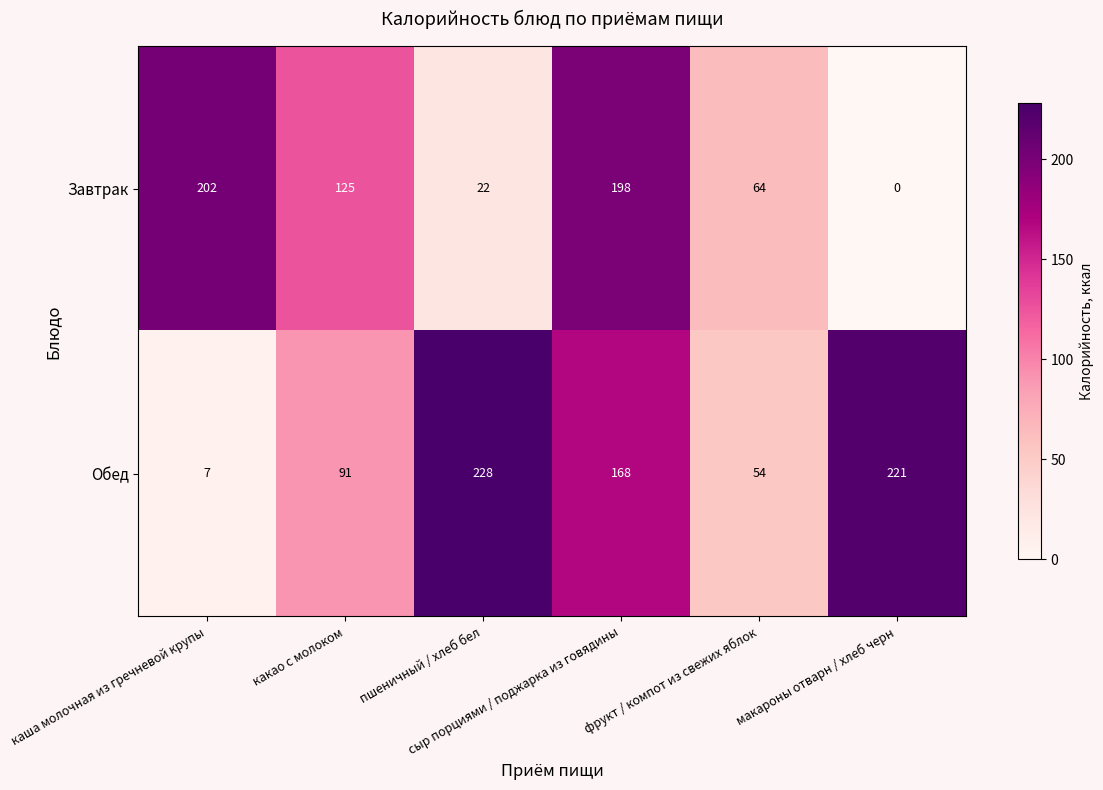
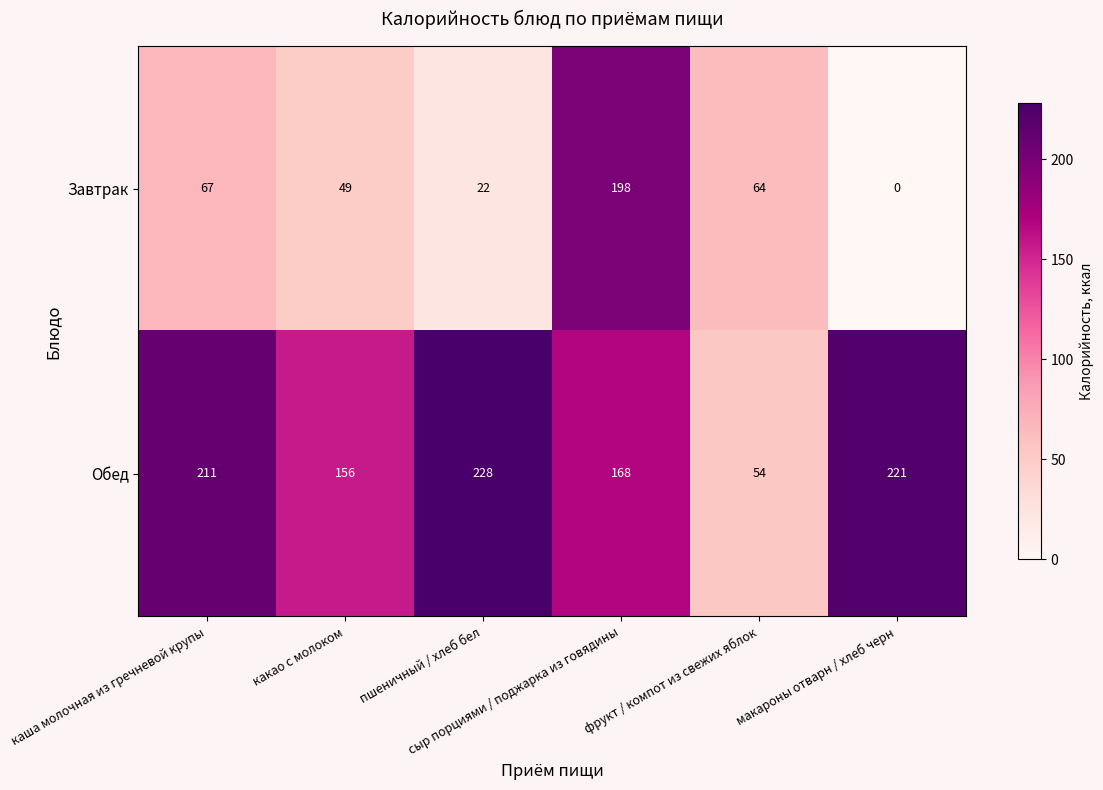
  {
    "Завтрак": {
-     "каша молочная из гречневой крупы": 202,
-     "какао с молоком": 125,
+     "каша молочная из гречневой крупы": 67,
+     "какао с молоком": 49,
      "пшеничный / хлеб бел": 22,
      "сыр порциями / поджарка из говядины": 198,
      "фрукт / компот из свежих яблок": 64,
      "макароны отварн / хлеб черн": 0
    },
    "Обед": {
-     "каша молочная из гречневой крупы": 7,
-     "какао с молоком": 91,
+     "каша молочная из гречневой крупы": 211,
+     "какао с молоком": 156,
      "пшеничный / хлеб бел": 228,
      "сыр порциями / поджарка из говядины": 168,
      "фрукт / компот из свежих яблок": 54,
      "макароны отварн / хлеб черн": 221
    }
  }
